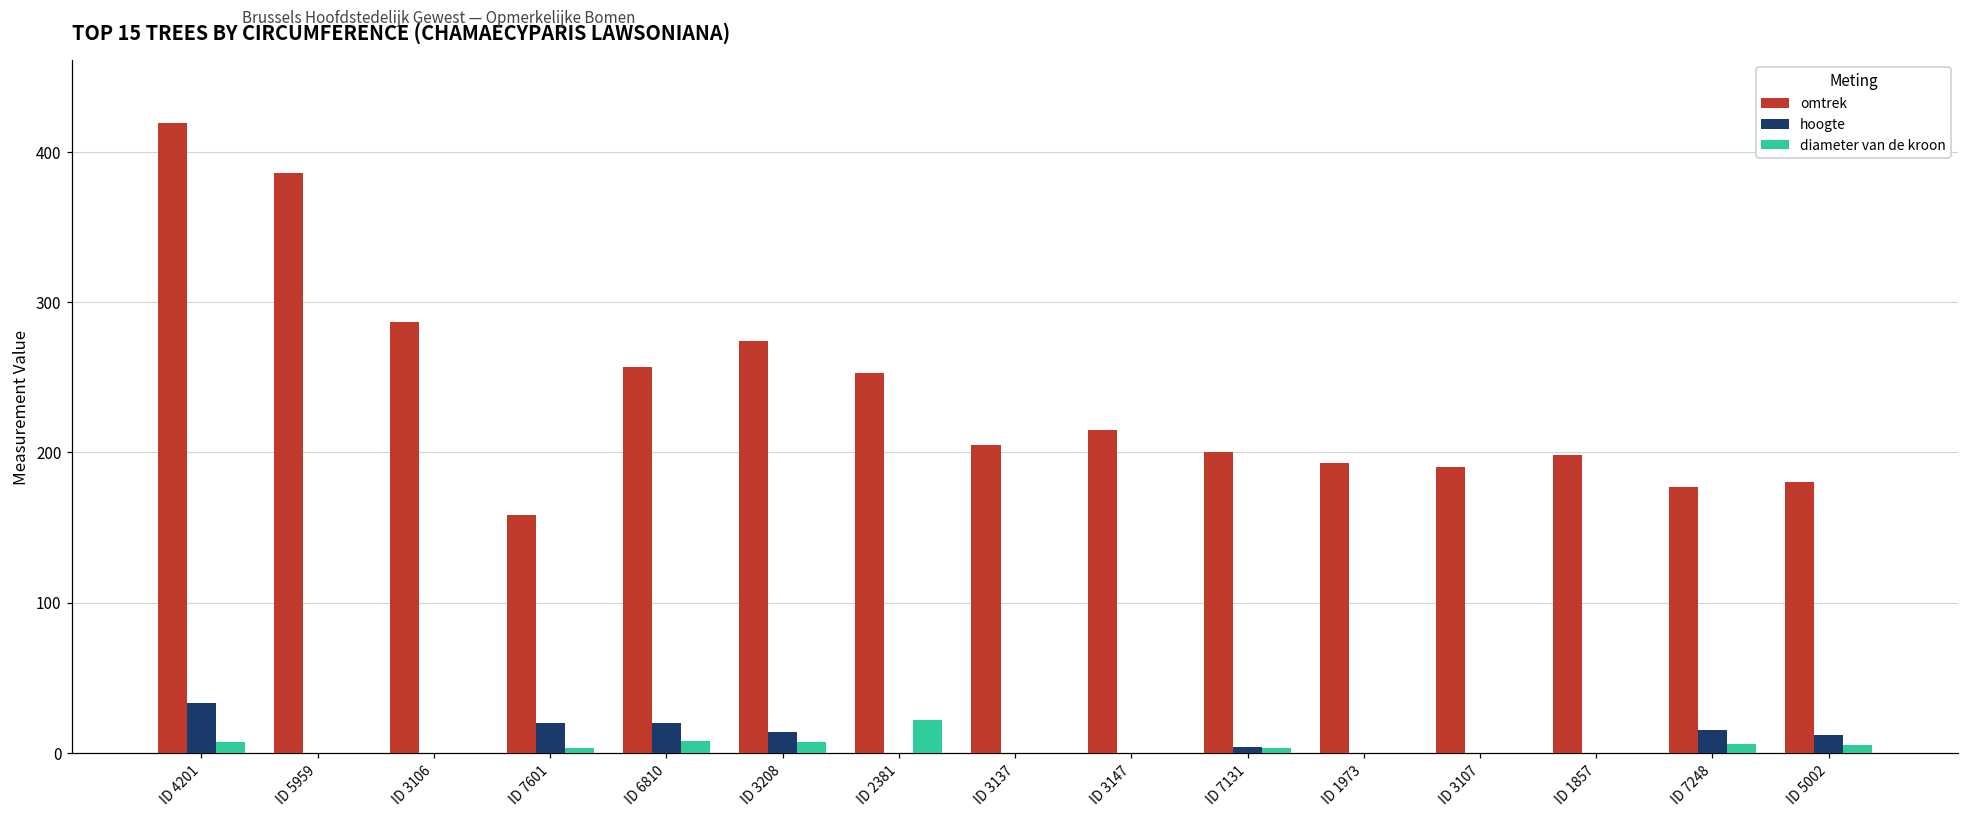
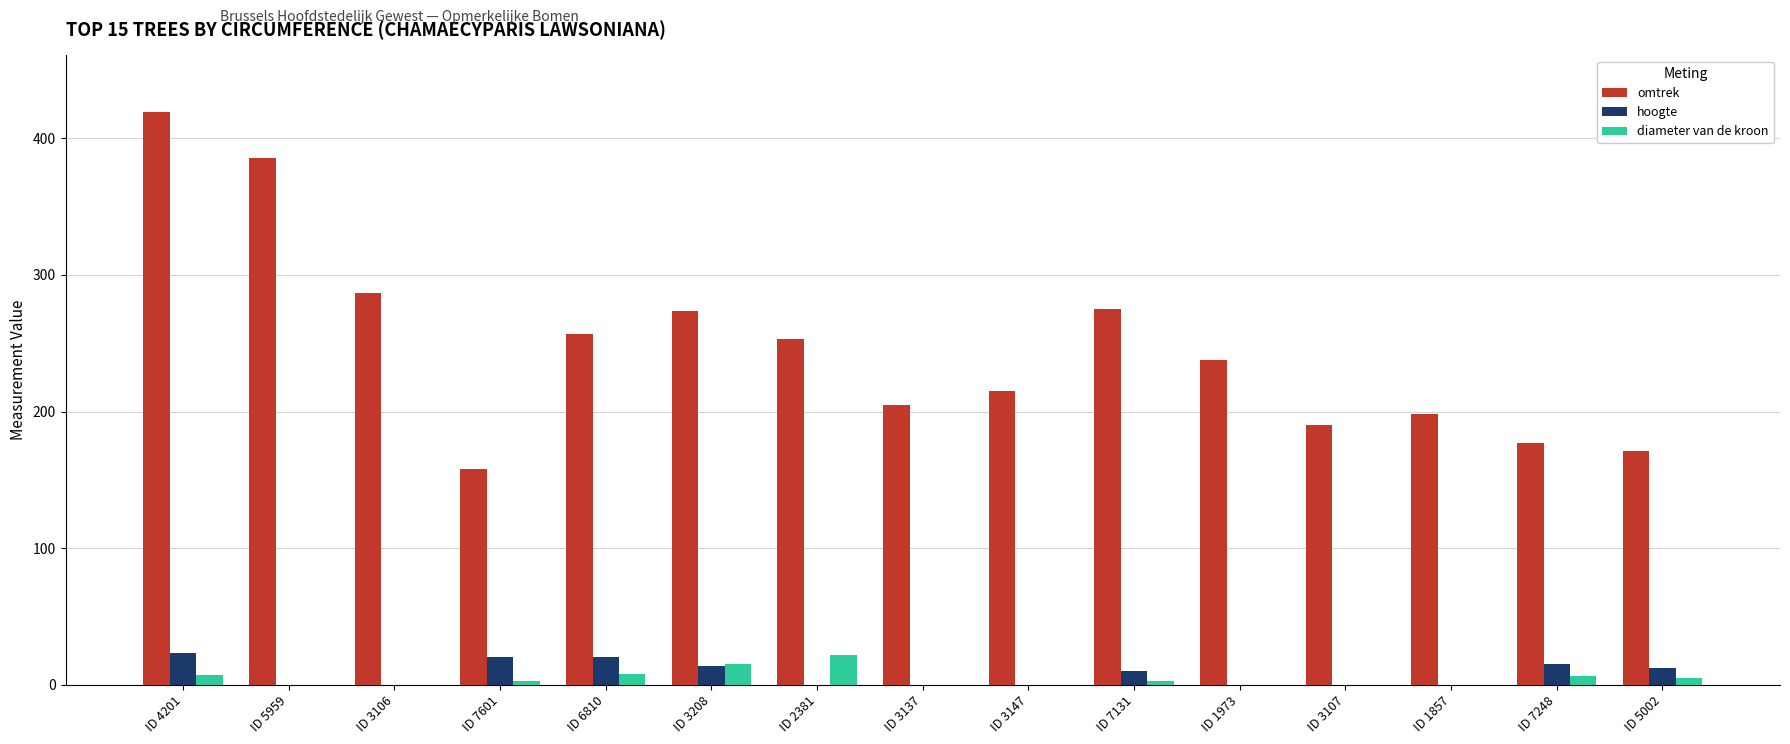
  {
    "omtrek": {
      "ID 4201": 419,
      "ID 5959": 386,
      "ID 3106": 287,
      "ID 7601": 158,
      "ID 6810": 257,
      "ID 3208": 274,
      "ID 2381": 253,
      "ID 3137": 205,
      "ID 3147": 215,
-     "ID 7131": 200,
-     "ID 1973": 193,
+     "ID 7131": 275,
+     "ID 1973": 238,
      "ID 3107": 190,
      "ID 1857": 198,
      "ID 7248": 177,
-     "ID 5002": 180
+     "ID 5002": 171
    },
    "hoogte": {
-     "ID 4201": 33,
+     "ID 4201": 23,
      "ID 5959": 0,
      "ID 3106": 0,
      "ID 7601": 20,
      "ID 6810": 20,
      "ID 3208": 14,
      "ID 2381": 0,
      "ID 3137": 0,
      "ID 3147": 0,
-     "ID 7131": 4,
+     "ID 7131": 10,
      "ID 1973": 0,
      "ID 3107": 0,
      "ID 1857": 0,
      "ID 7248": 15,
      "ID 5002": 12
    },
    "diameter van de kroon": {
      "ID 4201": 7,
      "ID 5959": 0,
      "ID 3106": 0,
      "ID 7601": 3,
      "ID 6810": 8,
-     "ID 3208": 7,
+     "ID 3208": 15,
      "ID 2381": 22,
      "ID 3137": 0,
      "ID 3147": 0,
      "ID 7131": 3,
      "ID 1973": 0,
      "ID 3107": 0,
      "ID 1857": 0,
      "ID 7248": 6,
      "ID 5002": 5
    }
  }
